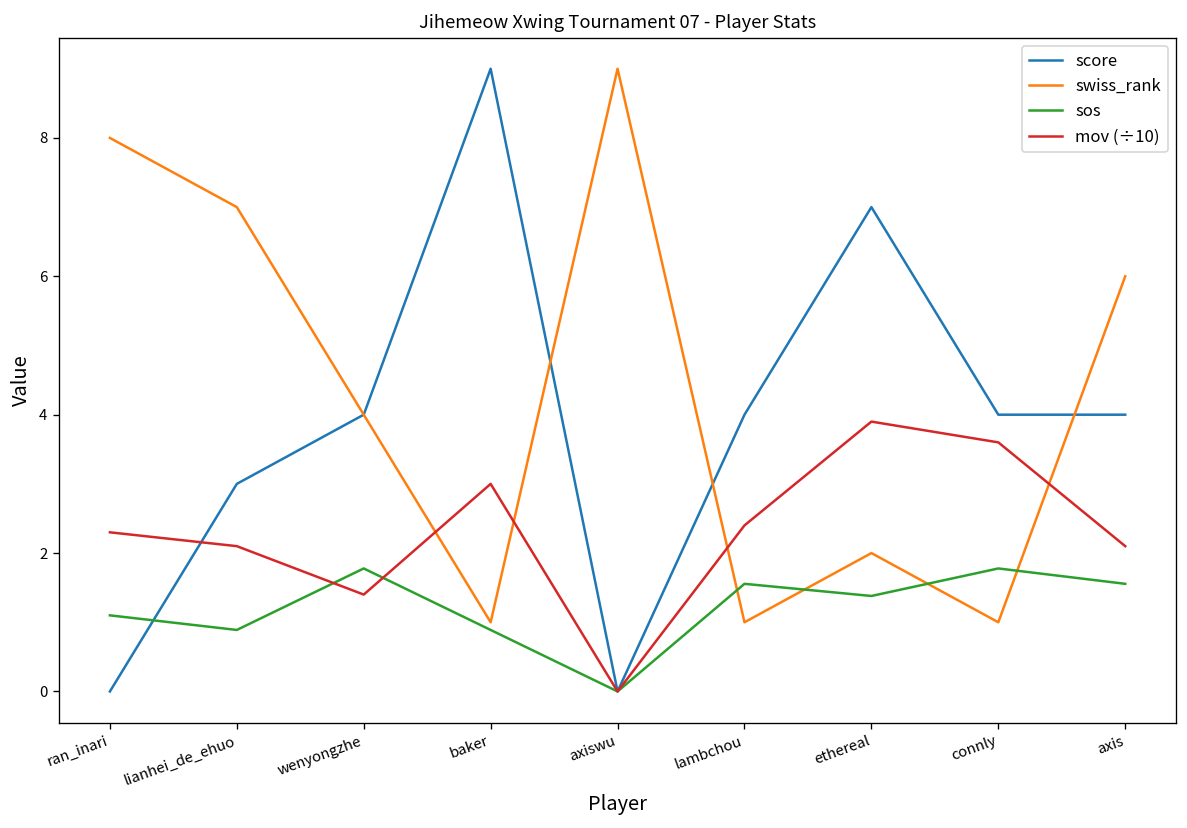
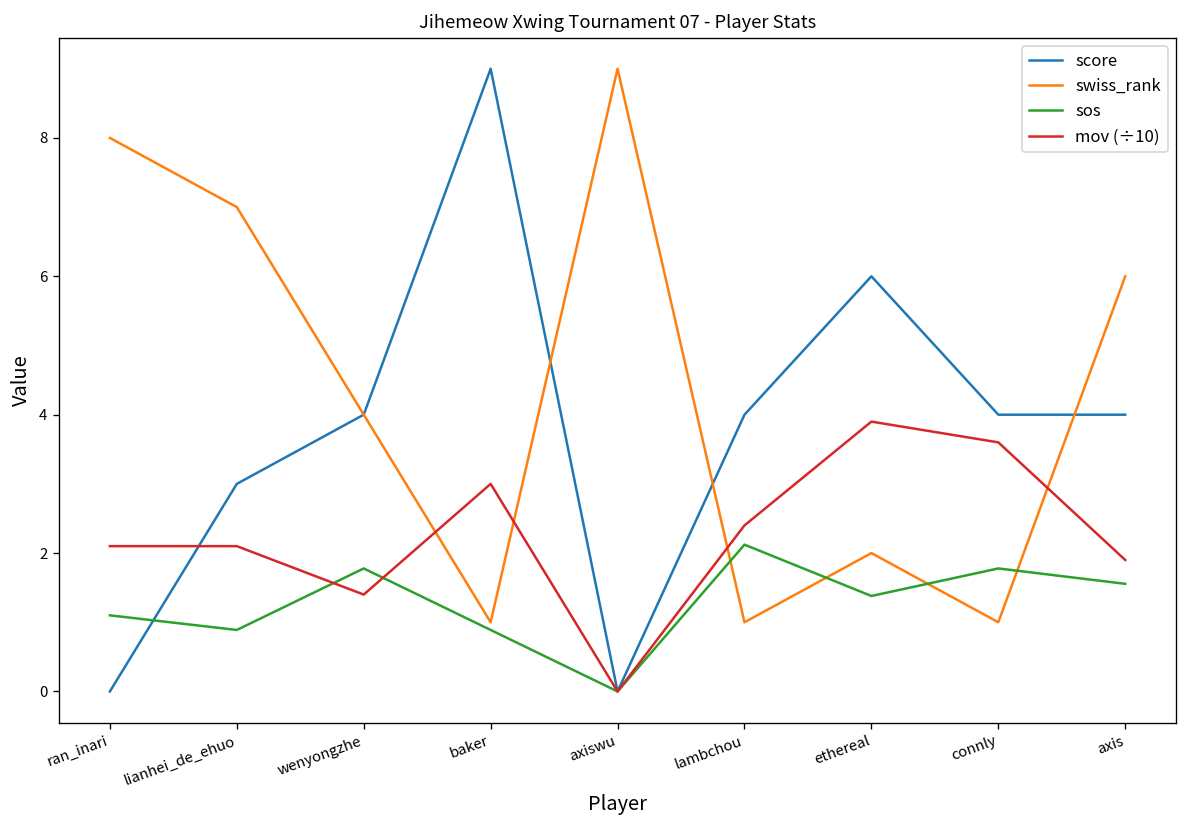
  {
    "score": {
      "ran_inari": 0,
      "lianhei_de_ehuo": 3,
      "baker": 9,
      "lambchou": 4,
-     "ethereal": 7,
+     "ethereal": 6,
      "connly": 4,
      "axis": 4
    },
    "swiss_rank": {
      "ran_inari": 8.0,
      "lianhei_de_ehuo": 7.0,
      "baker": 1.0,
      "axiswu": 9.0,
      "lambchou": 1.0,
      "ethereal": 2.0,
      "connly": 1.0,
      "axis": 6.0
    },
    "sos": {
      "ran_inari": 1.1,
      "lianhei_de_ehuo": 0.9,
      "wenyongzhe": 1.8,
      "baker": 0.9,
-     "lambchou": 1.6,
+     "lambchou": 2.1,
      "ethereal": 1.4,
      "connly": 1.8,
      "axis": 1.6
    },
    "mov (÷10)": {
-     "ran_inari": 2.3,
+     "ran_inari": 2.1,
      "lianhei_de_ehuo": 2.1,
      "wenyongzhe": 1.4,
      "baker": 3.0,
      "lambchou": 2.4,
      "ethereal": 3.9,
      "connly": 3.6,
-     "axis": 2.1
+     "axis": 1.9
    }
  }
